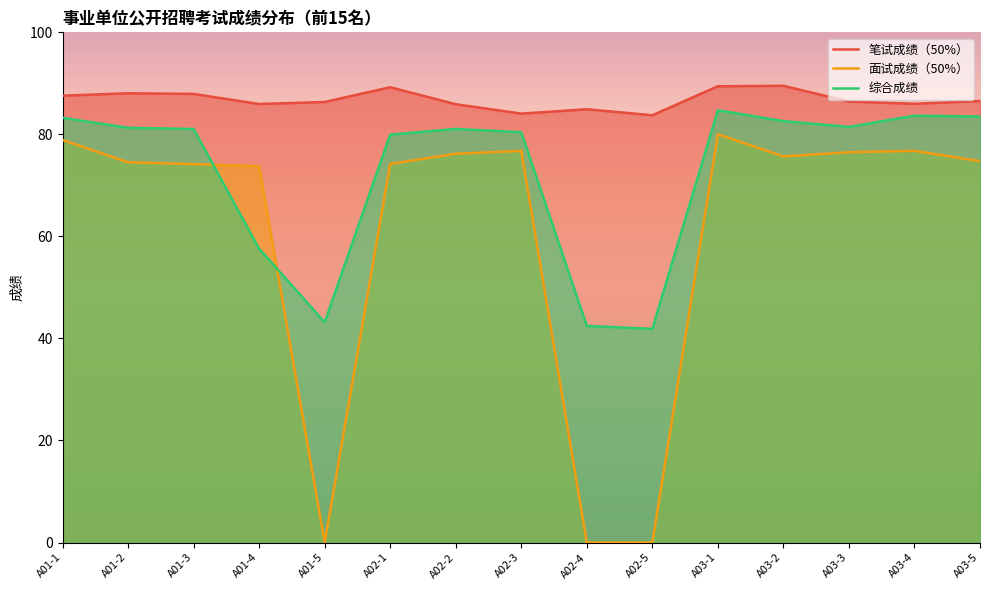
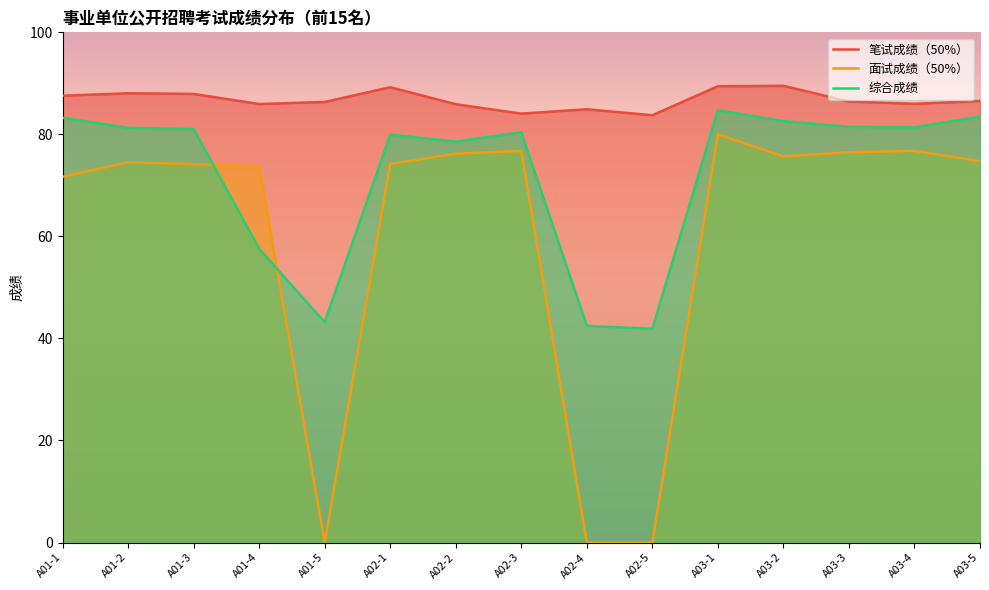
  {
    "笔试成绩（50%）": {
      "A01-1": 88,
      "A01-2": 88,
      "A01-3": 88,
      "A01-4": 86,
      "A01-5": 86,
      "A02-1": 89,
      "A02-2": 86,
      "A02-3": 84,
      "A02-4": 85,
      "A02-5": 84,
      "A03-1": 89,
      "A03-2": 90,
      "A03-3": 86,
      "A03-4": 86,
      "A03-5": 87
    },
    "面试成绩（50%）": {
-     "A01-1": 79,
+     "A01-1": 72,
      "A01-2": 75,
      "A01-3": 74,
      "A01-4": 74,
      "A01-5": 0,
      "A02-1": 74,
      "A02-2": 76,
      "A02-3": 77,
      "A02-4": 0,
      "A02-5": 0,
      "A03-1": 80,
      "A03-2": 76,
      "A03-3": 77,
      "A03-4": 77,
      "A03-5": 75
    },
    "综合成绩": {
      "A01-1": 83,
      "A01-2": 81,
      "A01-3": 81,
      "A01-4": 58,
      "A01-5": 43,
      "A02-1": 80,
-     "A02-2": 81,
+     "A02-2": 79,
      "A02-3": 80,
      "A02-4": 42,
      "A02-5": 42,
      "A03-1": 85,
      "A03-2": 83,
      "A03-3": 81,
-     "A03-4": 84,
+     "A03-4": 81,
      "A03-5": 84
    }
  }
